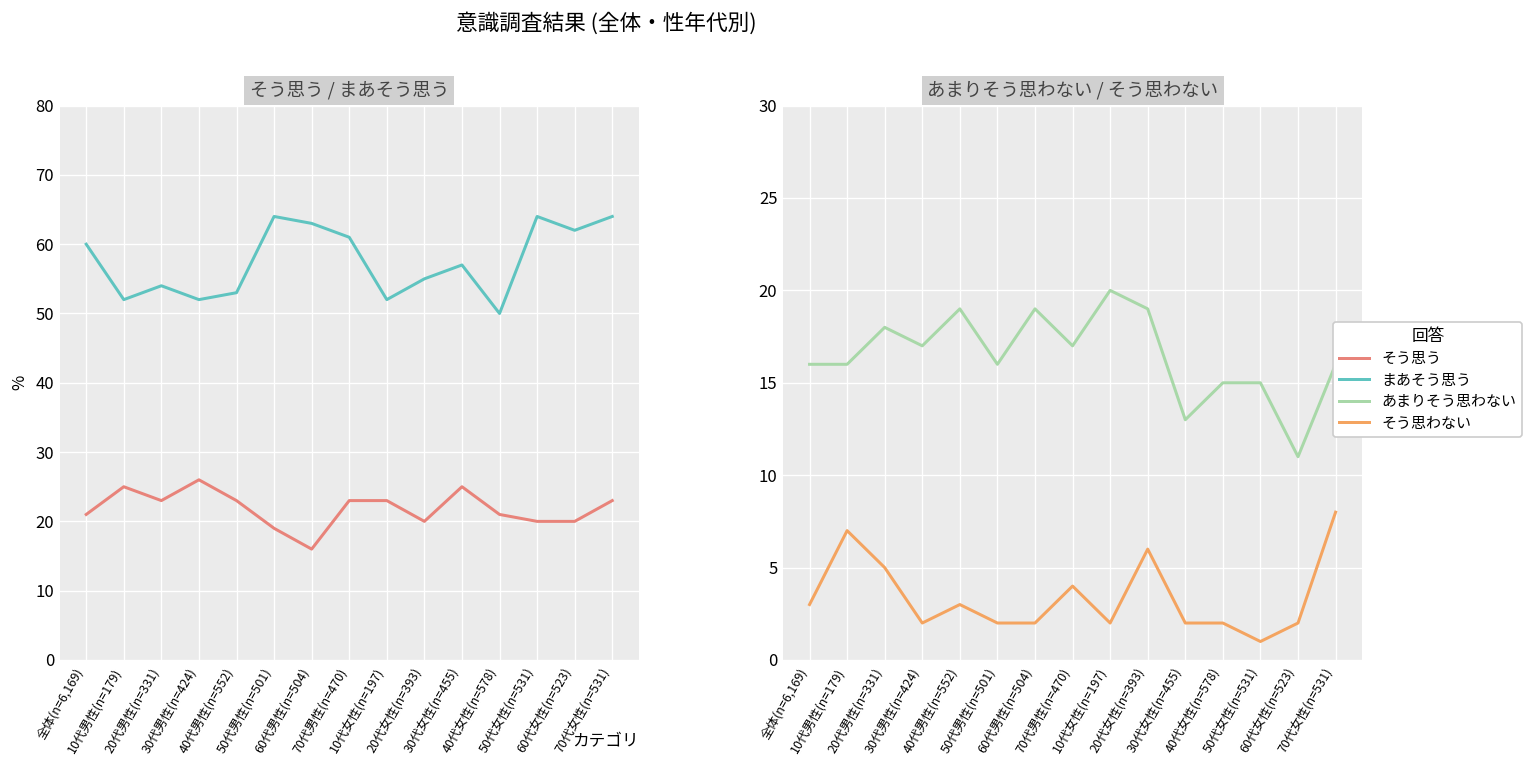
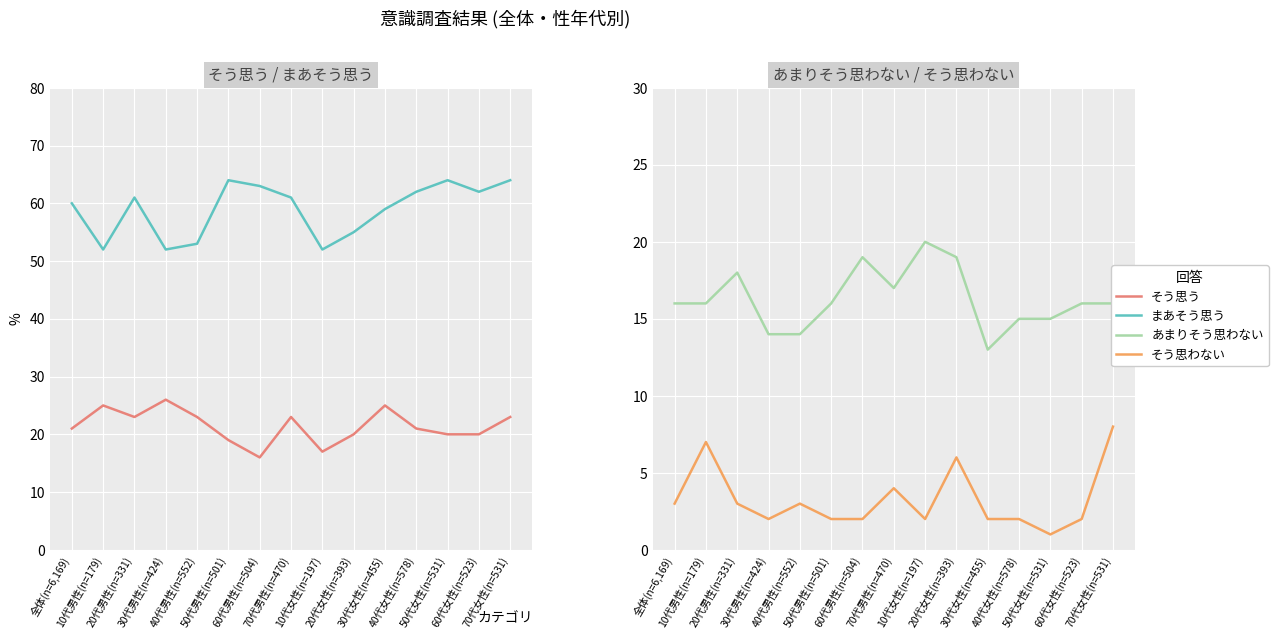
  {
    "そう思う / まあそう思う": {
      "そう思う": {
        "全体(n=6,169)": 21,
        "10代男性(n=179)": 25,
        "20代男性(n=331)": 23,
        "30代男性(n=424)": 26,
        "40代男性(n=552)": 23,
        "50代男性(n=501)": 19,
        "60代男性(n=504)": 16,
        "70代男性(n=470)": 23,
-       "10代女性(n=197)": 23,
+       "10代女性(n=197)": 17,
        "20代女性(n=393)": 20,
        "30代女性(n=455)": 25,
        "40代女性(n=578)": 21,
        "50代女性(n=531)": 20,
        "60代女性(n=523)": 20,
        "70代女性(n=531)": 23
      },
      "まあそう思う": {
        "全体(n=6,169)": 60,
        "10代男性(n=179)": 52,
-       "20代男性(n=331)": 54,
+       "20代男性(n=331)": 61,
        "30代男性(n=424)": 52,
        "40代男性(n=552)": 53,
        "50代男性(n=501)": 64,
        "60代男性(n=504)": 63,
        "70代男性(n=470)": 61,
        "10代女性(n=197)": 52,
        "20代女性(n=393)": 55,
-       "30代女性(n=455)": 57,
-       "40代女性(n=578)": 50,
+       "30代女性(n=455)": 59,
+       "40代女性(n=578)": 62,
        "50代女性(n=531)": 64,
        "60代女性(n=523)": 62,
        "70代女性(n=531)": 64
      }
    },
    "あまりそう思わない / そう思わない": {
      "あまりそう思わない": {
        "全体(n=6,169)": 16,
        "10代男性(n=179)": 16,
        "20代男性(n=331)": 18,
-       "30代男性(n=424)": 17,
-       "40代男性(n=552)": 19,
+       "30代男性(n=424)": 14,
+       "40代男性(n=552)": 14,
        "50代男性(n=501)": 16,
        "60代男性(n=504)": 19,
        "70代男性(n=470)": 17,
        "10代女性(n=197)": 20,
        "20代女性(n=393)": 19,
        "30代女性(n=455)": 13,
        "40代女性(n=578)": 15,
        "50代女性(n=531)": 15,
-       "60代女性(n=523)": 11
+       "60代女性(n=523)": 16
      },
      "そう思わない": {
        "全体(n=6,169)": 3,
        "10代男性(n=179)": 7,
-       "20代男性(n=331)": 5,
+       "20代男性(n=331)": 3,
        "30代男性(n=424)": 2,
        "40代男性(n=552)": 3,
        "50代男性(n=501)": 2,
        "60代男性(n=504)": 2,
        "70代男性(n=470)": 4,
        "10代女性(n=197)": 2,
        "20代女性(n=393)": 6,
        "30代女性(n=455)": 2,
        "40代女性(n=578)": 2,
        "50代女性(n=531)": 1,
        "60代女性(n=523)": 2,
        "70代女性(n=531)": 8
      }
    }
  }
